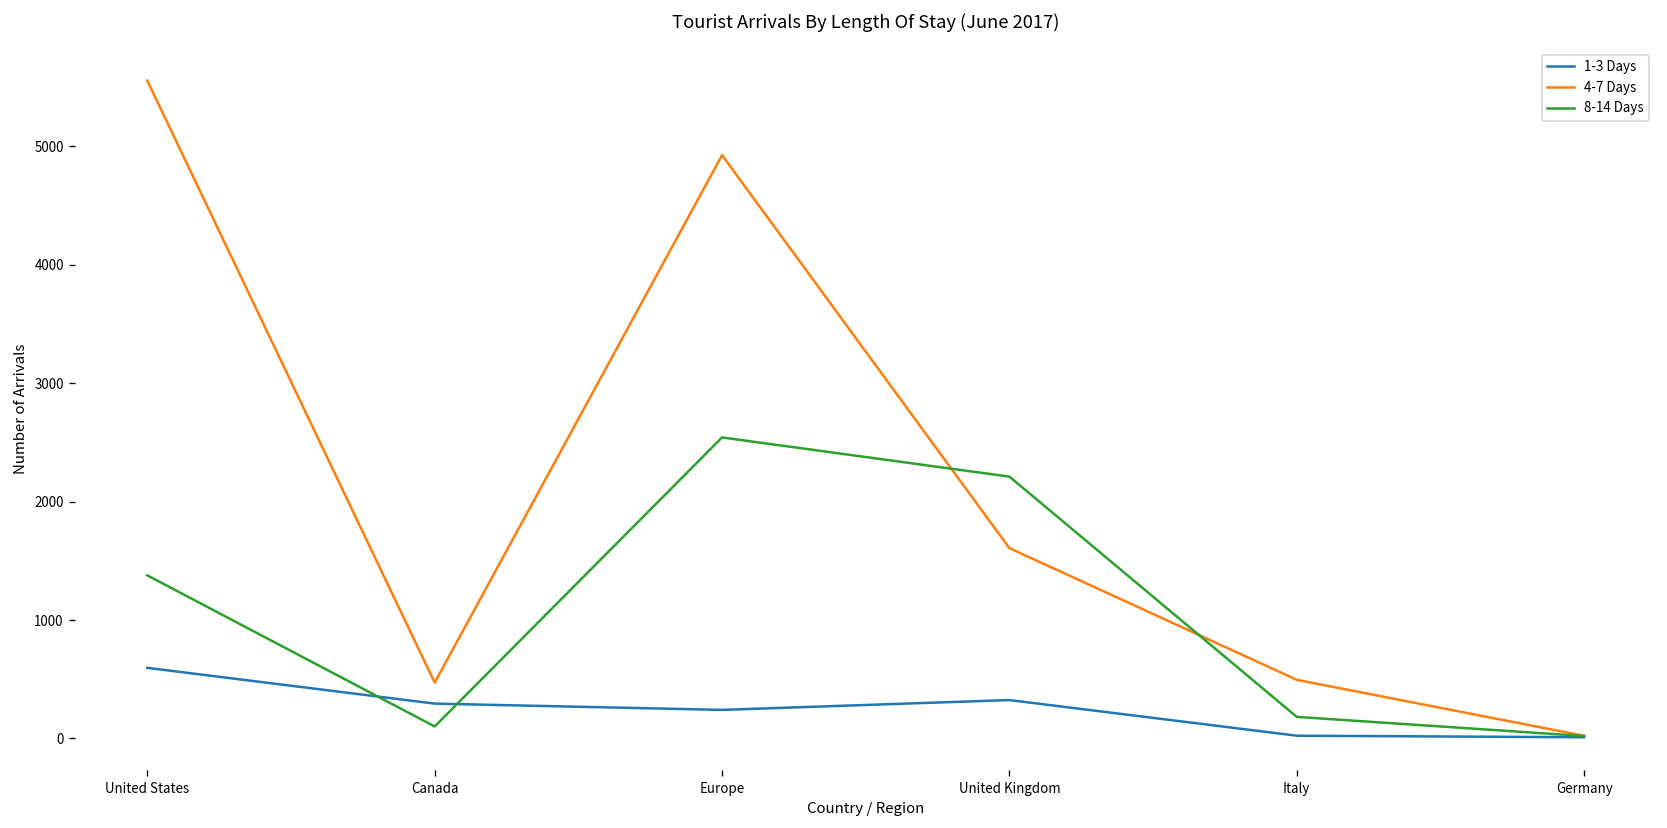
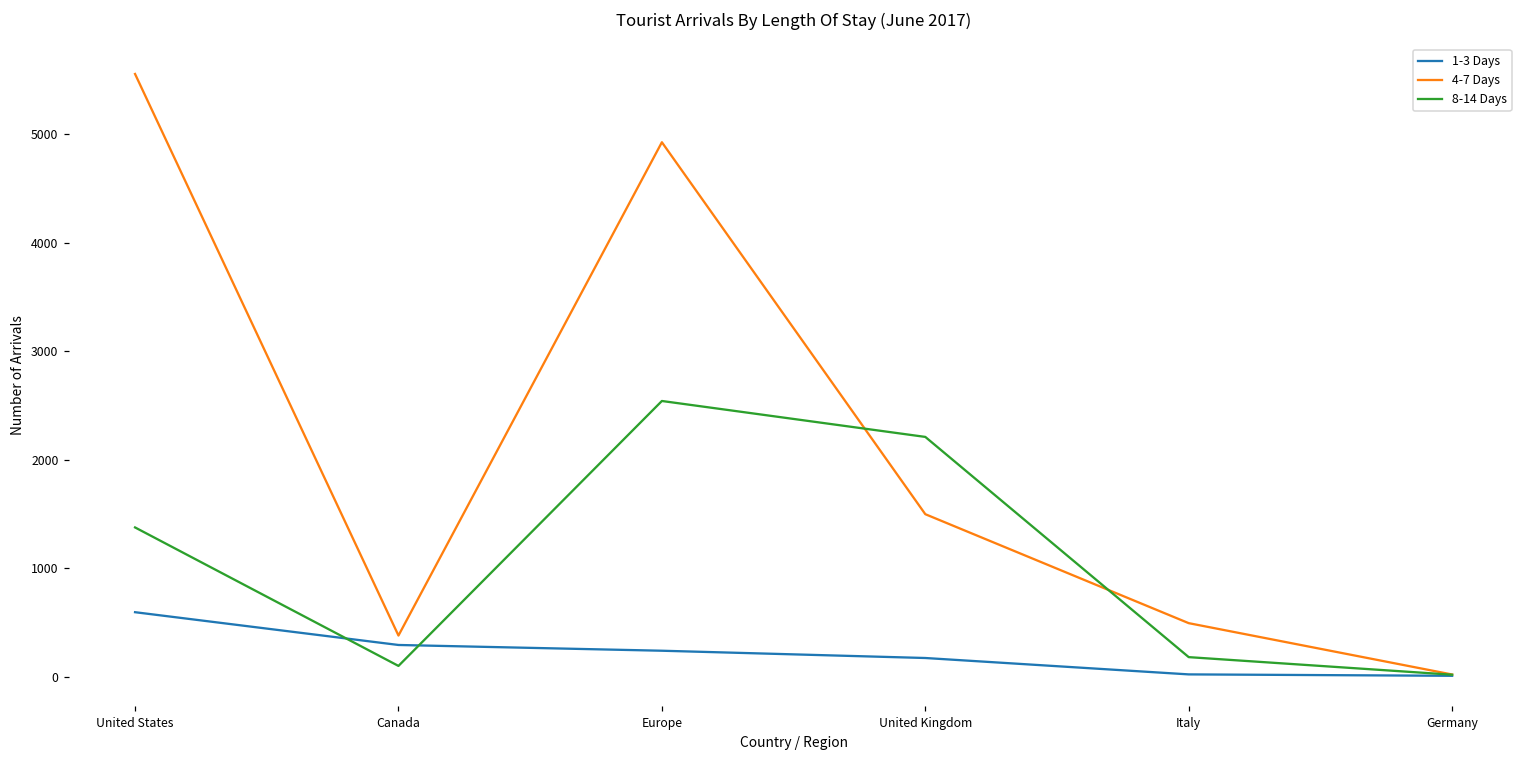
  {
    "1-3 Days": {
      "United States": 600,
      "Canada": 300,
      "Europe": 200,
-     "United Kingdom": 300,
+     "United Kingdom": 200,
      "Italy": 0
    },
    "4-7 Days": {
      "United States": 5600,
-     "Canada": 500,
+     "Canada": 400,
      "Europe": 4900,
-     "United Kingdom": 1600,
+     "United Kingdom": 1500,
      "Italy": 500
    },
    "8-14 Days": {
      "United States": 1400,
      "Canada": 100,
      "Europe": 2500,
      "United Kingdom": 2200,
      "Italy": 200
    }
  }
